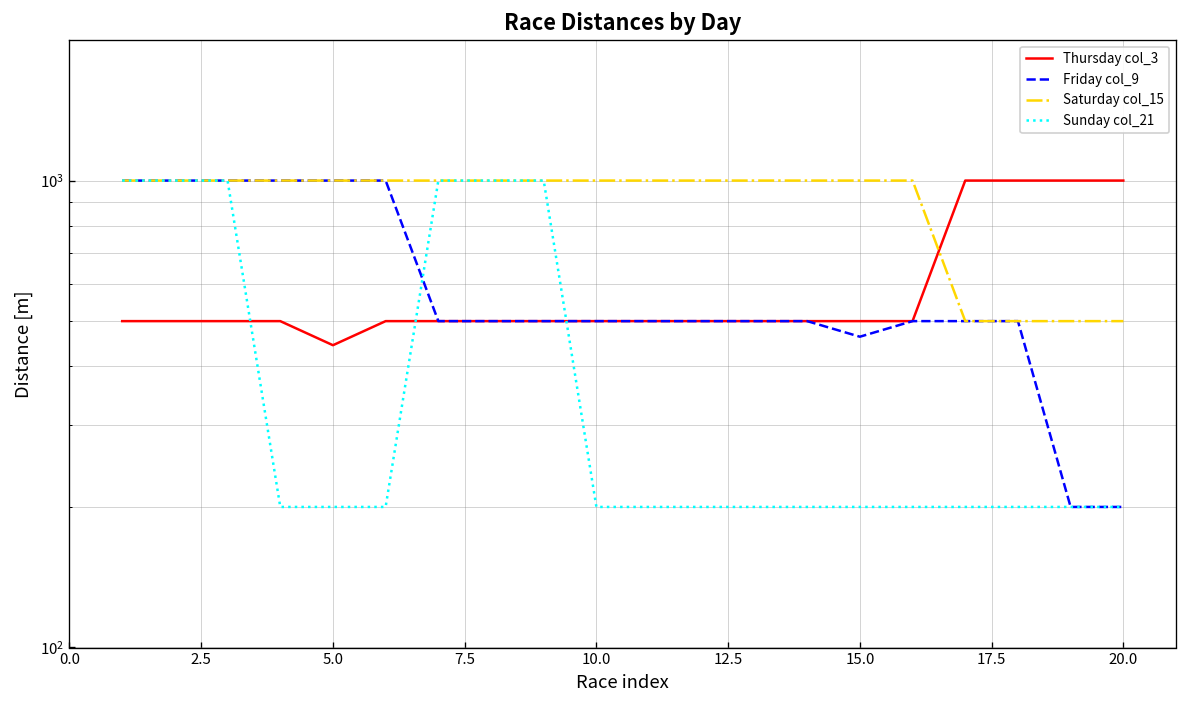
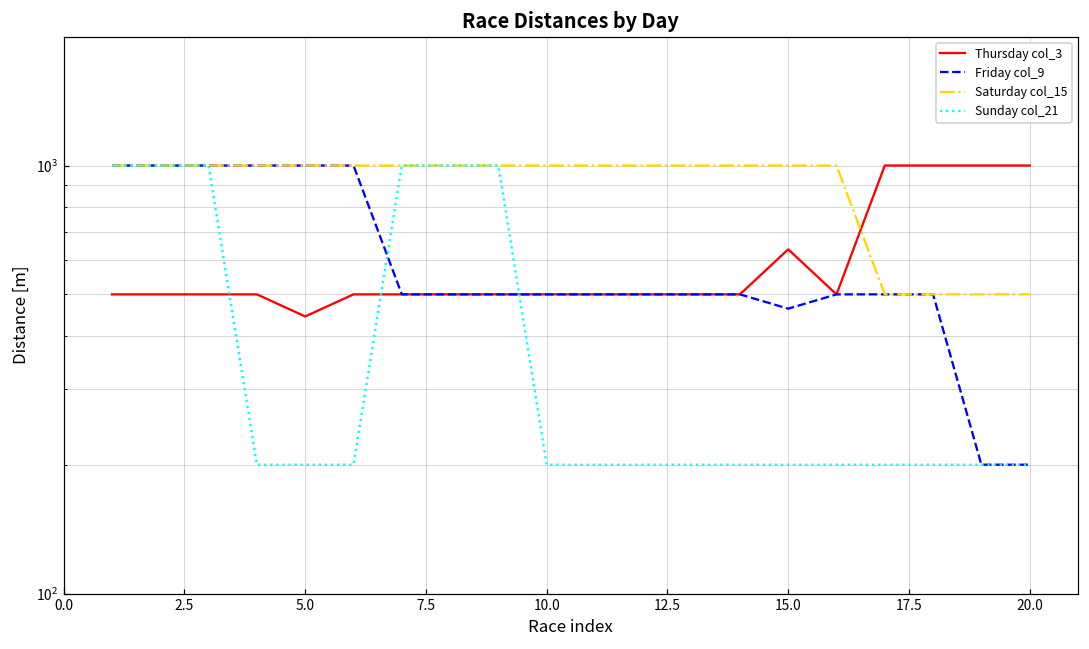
  {
    "Thursday col_3": {
      "5.0": 440,
-     "15.0": 500,
+     "15.0": 640,
      "20.0": 1000
    },
    "Friday col_9": {
      "15.0": 460
    },
    "Saturday col_15": {
      "10.0": 1000,
      "15.0": 1000,
      "20.0": 500
    },
    "Sunday col_21": {
      "5.0": 200,
      "10.0": 200,
      "15.0": 200
    }
  }
